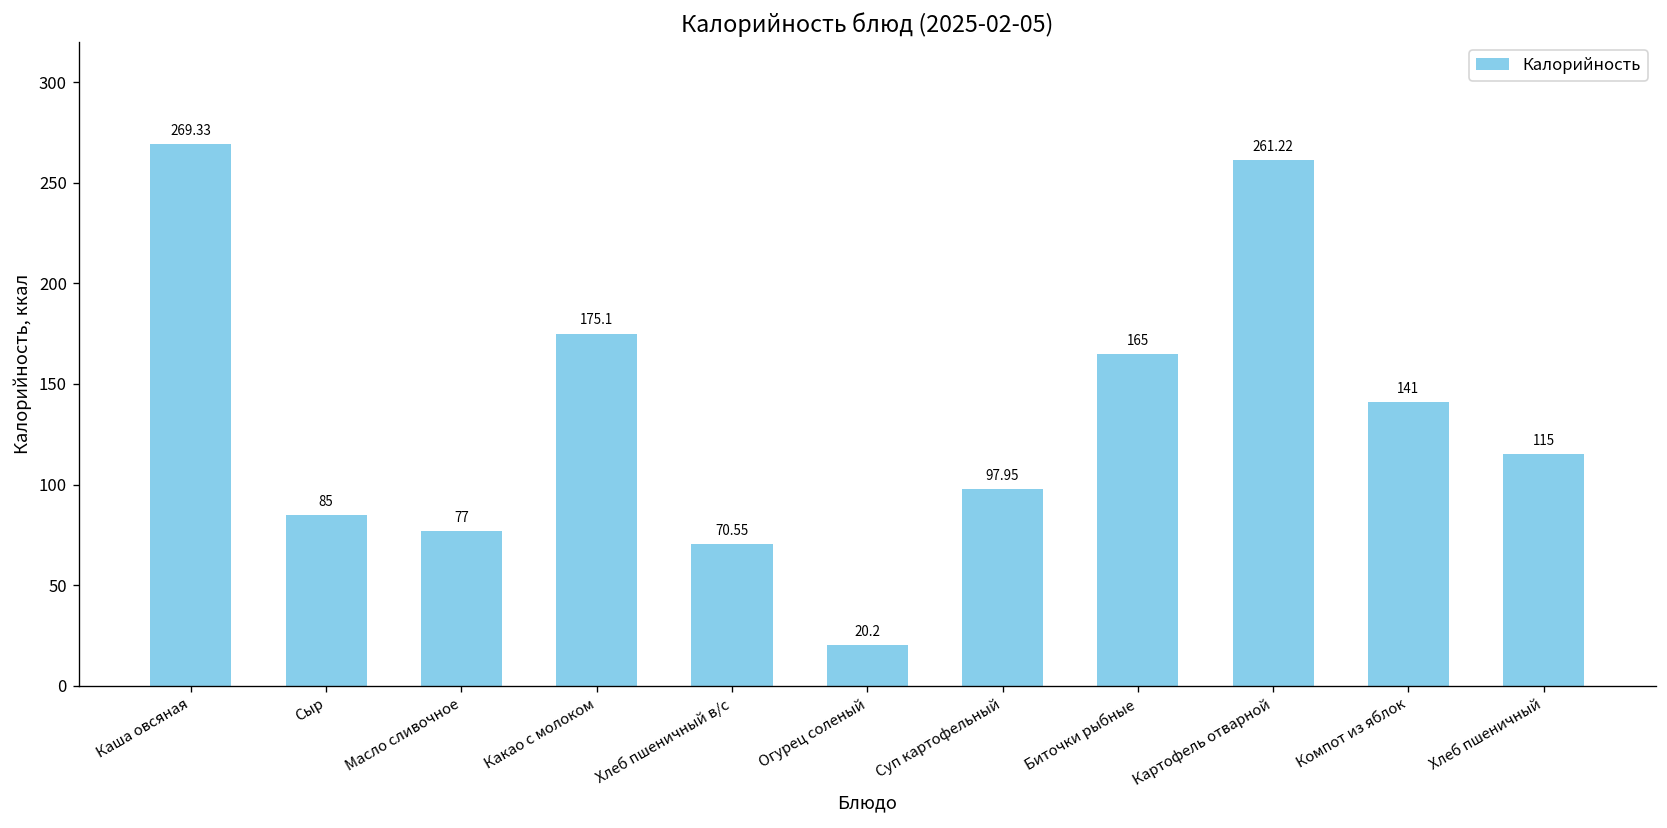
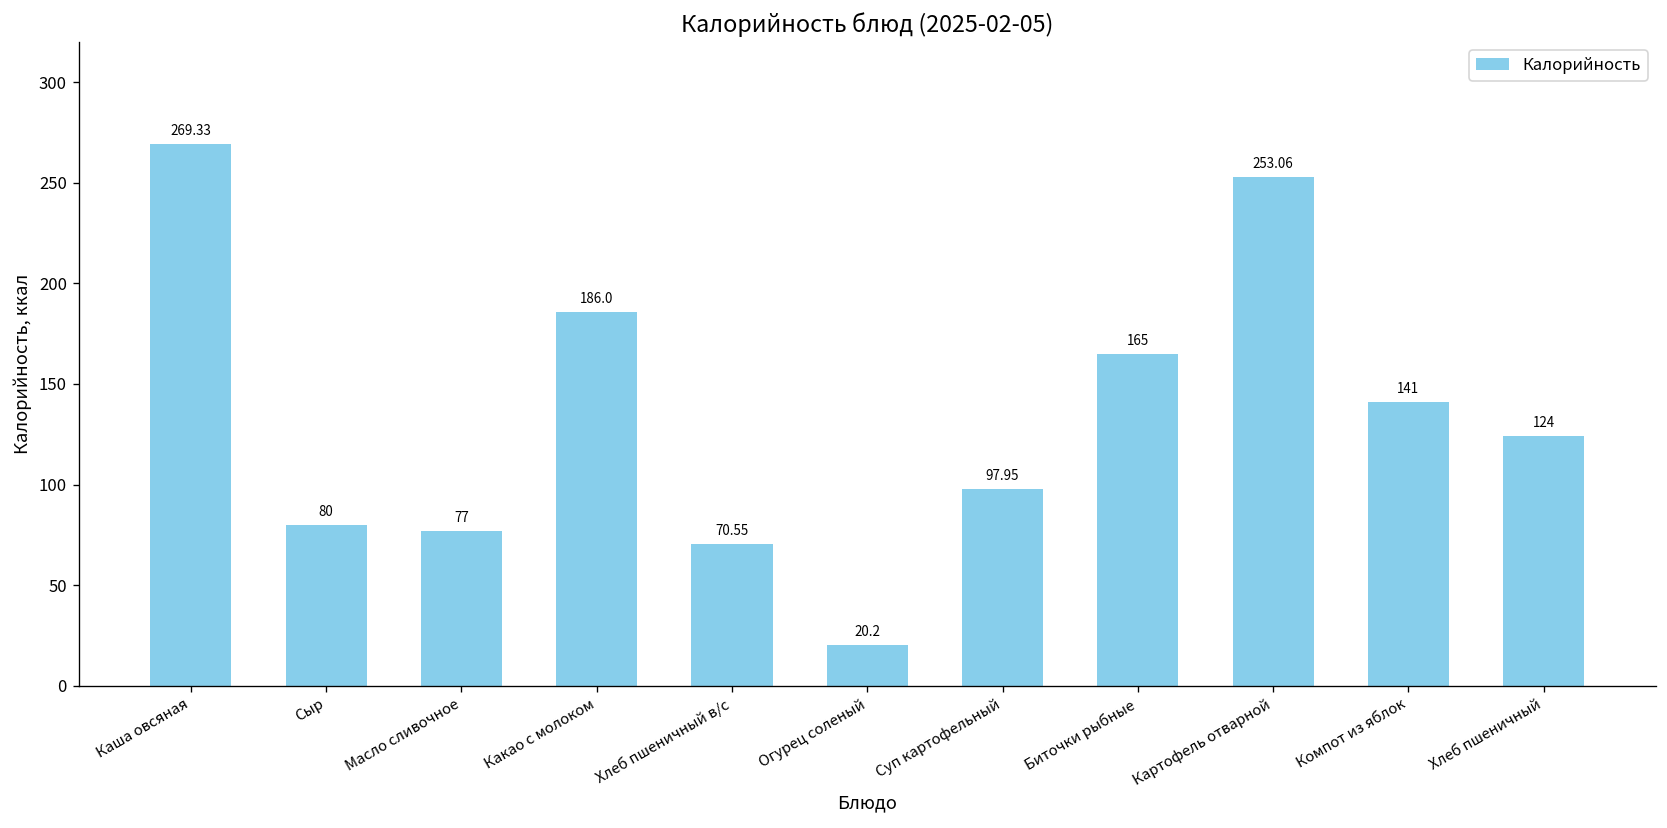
  {
    "Каша овсяная": 269.33,
-   "Сыр": 85,
+   "Сыр": 80,
    "Масло сливочное": 77,
-   "Какао с молоком": 175.1,
+   "Какао с молоком": 186.0,
    "Хлеб пшеничный в/с": 70.55,
    "Огурец соленый": 20.2,
    "Суп картофельный": 97.95,
    "Биточки рыбные": 165,
-   "Картофель отварной": 261.22,
+   "Картофель отварной": 253.06,
    "Компот из яблок": 141,
-   "Хлеб пшеничный": 115
+   "Хлеб пшеничный": 124
  }
